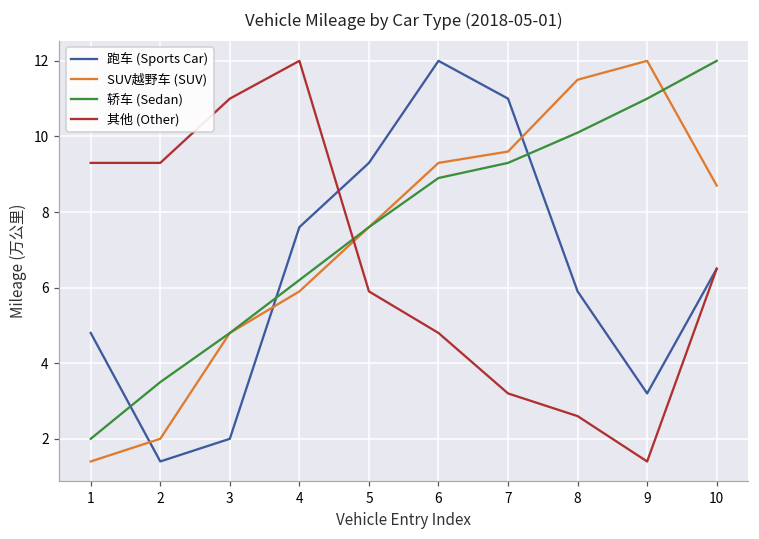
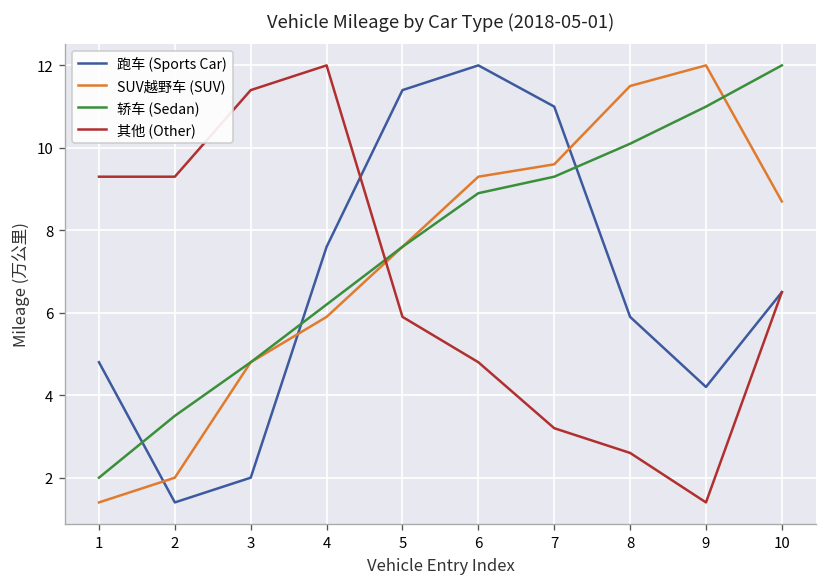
  {
    "跑车 (Sports Car)": {
      "1": 4.8,
      "2": 1.4,
      "3": 2.0,
      "4": 7.6,
-     "5": 9.3,
+     "5": 11.4,
      "6": 12.0,
      "7": 11.0,
      "8": 5.9,
-     "9": 3.2
+     "9": 4.2
    },
    "SUV越野车 (SUV)": {
      "1": 1.4,
      "2": 2.0,
      "4": 5.9,
      "6": 9.3,
      "7": 9.6,
      "8": 11.5,
      "9": 12.0,
      "10": 8.7
    },
    "轿车 (Sedan)": {
      "1": 2.0,
      "2": 3.5,
      "4": 6.2,
      "6": 8.9,
      "7": 9.3,
      "8": 10.1,
      "9": 11.0,
      "10": 12.0
    },
    "其他 (Other)": {
      "1": 9.3,
      "2": 9.3,
-     "3": 11.0,
+     "3": 11.4,
      "4": 12.0,
      "5": 5.9,
      "6": 4.8,
      "7": 3.2,
      "8": 2.6,
      "9": 1.4
    }
  }
